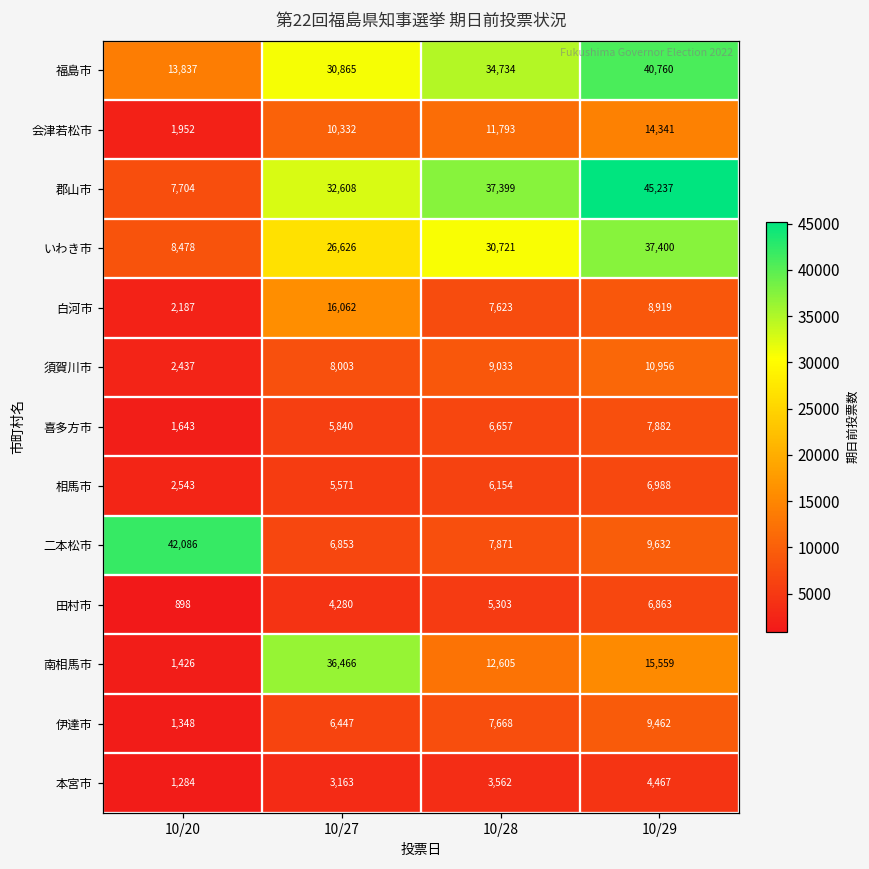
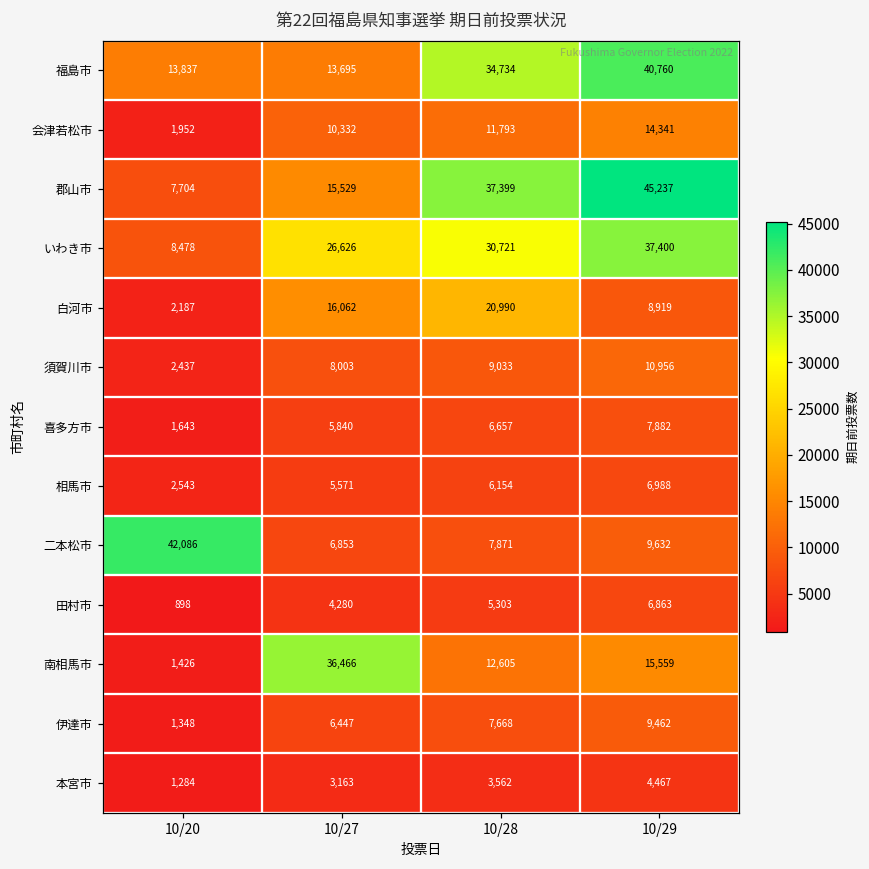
  {
    "福島市": {
      "10/20": "13,837",
-     "10/27": "30,865",
+     "10/27": "13,695",
      "10/28": "34,734"
    },
    "会津若松市": {
      "10/20": "1,952",
      "10/27": "10,332",
      "10/28": "11,793",
      "10/29": "14,341"
    },
    "郡山市": {
      "10/20": "7,704",
-     "10/27": "32,608",
+     "10/27": "15,529",
      "10/28": "37,399",
      "10/29": "45,237"
    },
    "いわき市": {
      "10/20": "8,478",
      "10/27": "26,626",
      "10/28": "30,721",
      "10/29": "37,400"
    },
    "白河市": {
      "10/20": "2,187",
      "10/27": "16,062",
-     "10/28": "7,623",
+     "10/28": "20,990",
      "10/29": "8,919"
    },
    "須賀川市": {
      "10/20": "2,437",
      "10/27": "8,003",
      "10/28": "9,033",
      "10/29": "10,956"
    },
    "喜多方市": {
      "10/20": "1,643",
      "10/27": "5,840",
      "10/28": "6,657",
      "10/29": "7,882"
    },
    "相馬市": {
      "10/20": "2,543",
      "10/27": "5,571",
      "10/28": "6,154",
      "10/29": "6,988"
    },
    "二本松市": {
      "10/20": "42,086",
      "10/27": "6,853",
      "10/28": "7,871",
      "10/29": "9,632"
    },
    "田村市": {
      "10/20": "898",
      "10/27": "4,280",
      "10/28": "5,303",
      "10/29": "6,863"
    },
    "南相馬市": {
      "10/20": "1,426",
      "10/27": "36,466",
      "10/28": "12,605",
      "10/29": "15,559"
    },
    "伊達市": {
      "10/20": "1,348",
      "10/27": "6,447",
      "10/28": "7,668",
      "10/29": "9,462"
    },
    "本宮市": {
      "10/20": "1,284",
      "10/27": "3,163",
      "10/28": "3,562",
      "10/29": "4,467"
    }
  }
